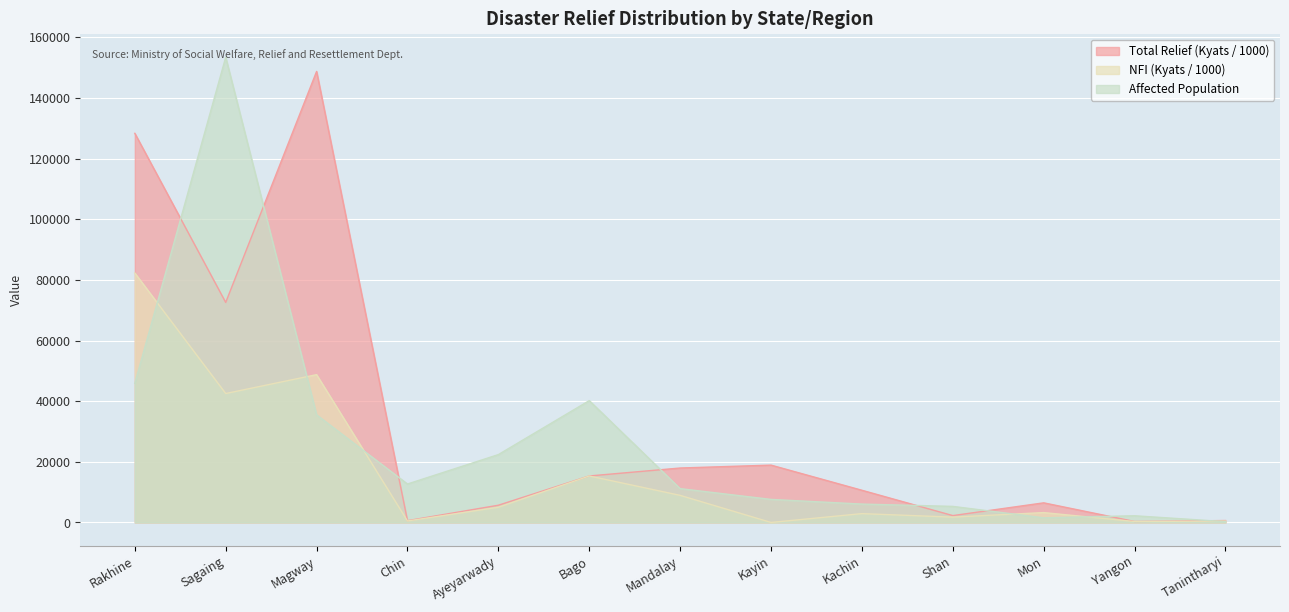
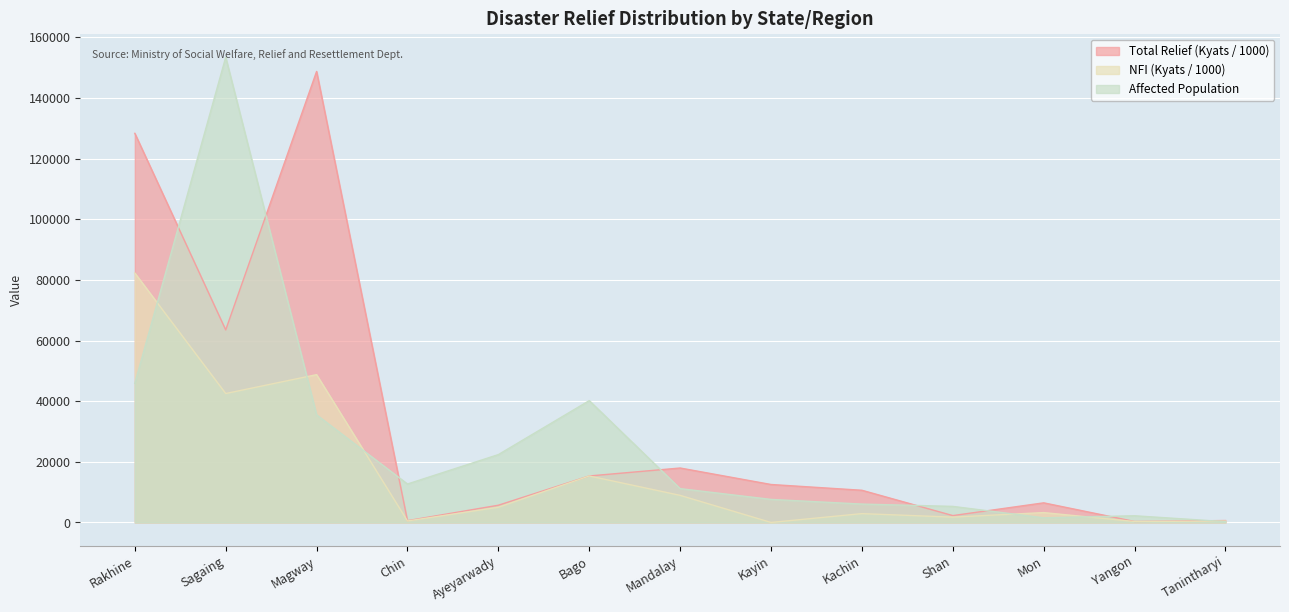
  {
    "Total Relief (Kyats / 1000)": {
      "Rakhine": 128000,
-     "Sagaing": 73000,
+     "Sagaing": 64000,
      "Magway": 149000,
      "Mandalay": 18000,
-     "Kayin": 19000,
+     "Kayin": 13000,
      "Kachin": 11000,
      "Mon": 6000
    }
  }
